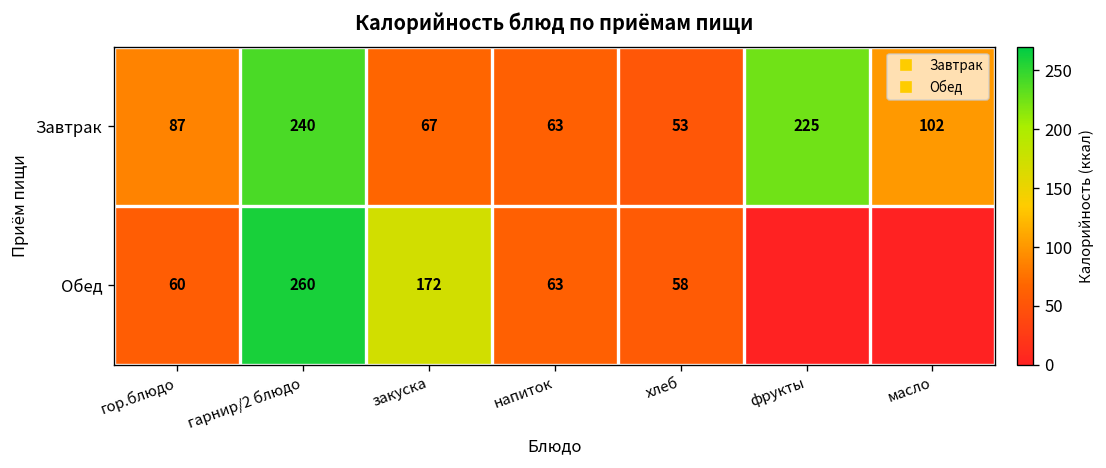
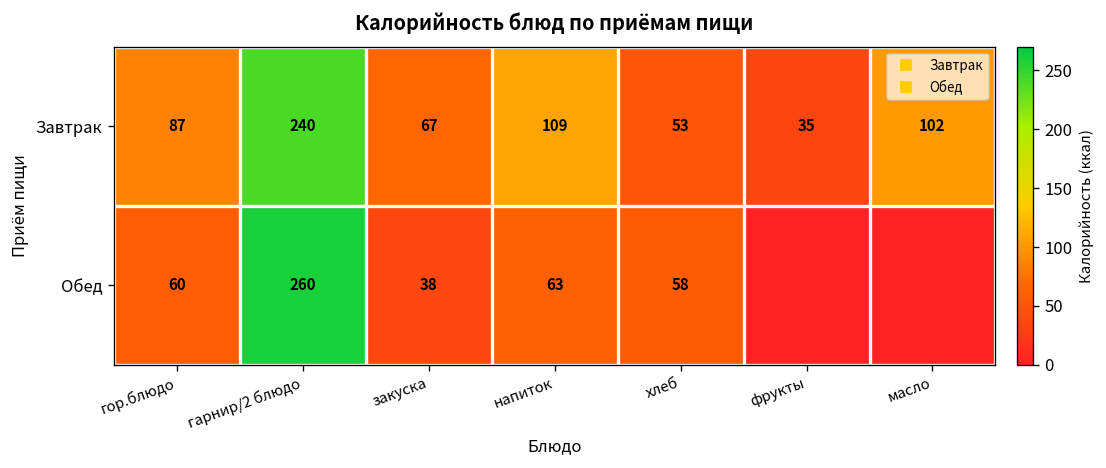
  {
    "Завтрак": {
      "гор.блюдо": 87,
      "гарнир/2 блюдо": 240,
      "закуска": 67,
-     "напиток": 63,
+     "напиток": 109,
      "хлеб": 53,
-     "фрукты": 225,
+     "фрукты": 35,
      "масло": 102
    },
    "Обед": {
      "гор.блюдо": 60,
      "гарнир/2 блюдо": 260,
-     "закуска": 172,
+     "закуска": 38,
      "напиток": 63,
      "хлеб": 58
    }
  }
